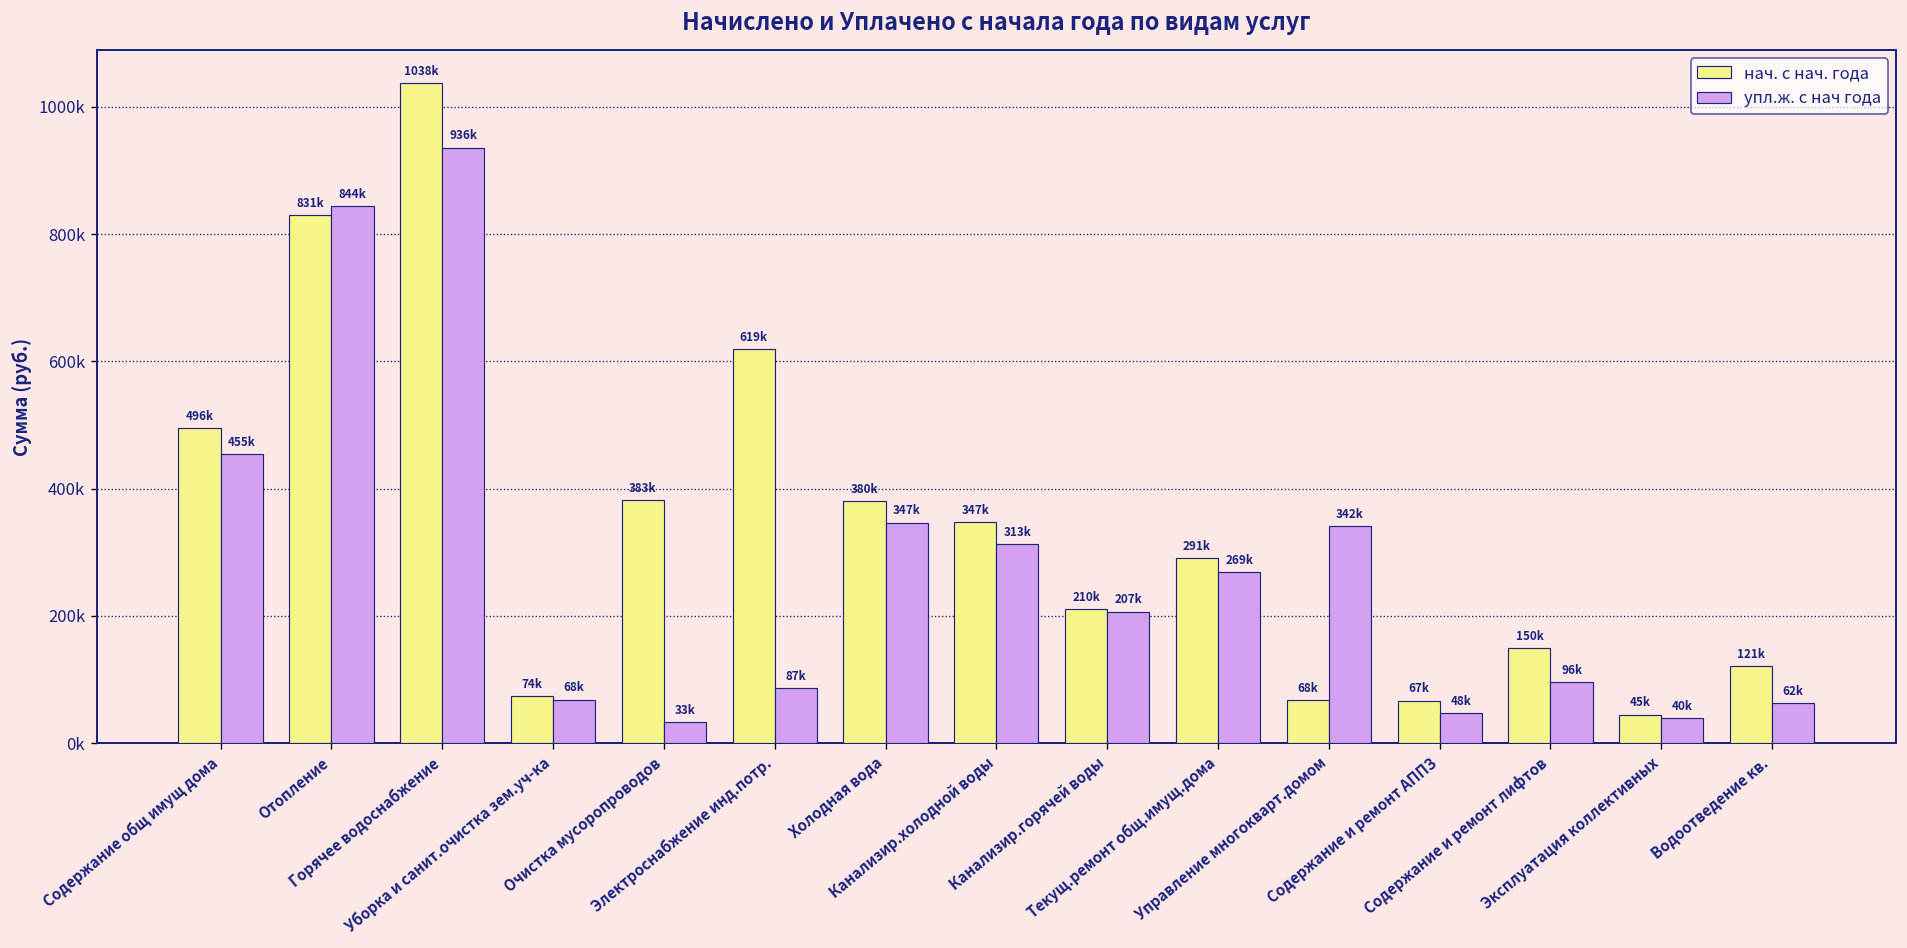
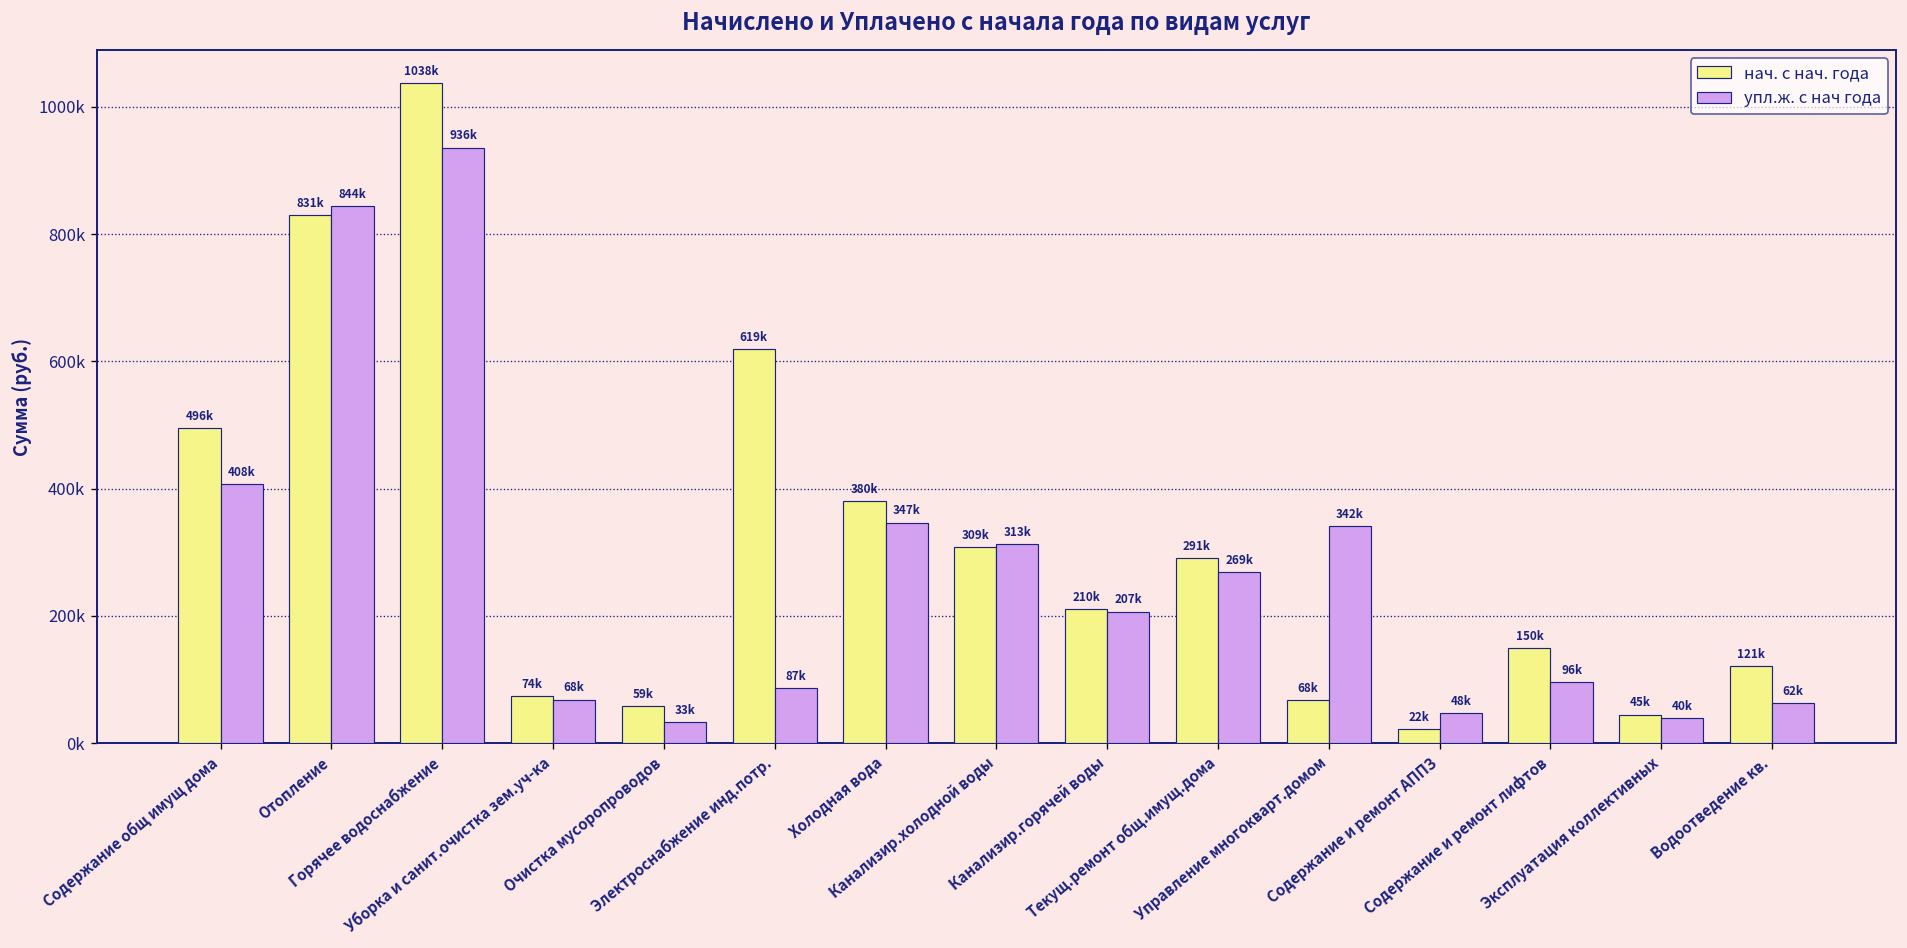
  {
    "нач. с нач. года": {
      "Содержание общ имущ дома": "496k",
      "Отопление": "831k",
      "Горячее водоснабжение": "1038k",
      "Уборка и санит.очистка зем.уч-ка": "74k",
-     "Очистка мусоропроводов": "383k",
+     "Очистка мусоропроводов": "59k",
      "Электроснабжение инд.потр.": "619k",
      "Холодная вода": "380k",
-     "Канализир.холодной воды": "347k",
+     "Канализир.холодной воды": "309k",
      "Канализир.горячей воды": "210k",
      "Текущ.ремонт общ.имущ.дома": "291k",
      "Управление многокварт.домом": "68k",
-     "Содержание и ремонт АППЗ": "67k",
+     "Содержание и ремонт АППЗ": "22k",
      "Содержание и ремонт лифтов": "150k",
      "Эксплуатация коллективных": "45k",
      "Водоотведение кв.": "121k"
    },
    "упл.ж. с нач года": {
-     "Содержание общ имущ дома": "455k",
+     "Содержание общ имущ дома": "408k",
      "Отопление": "844k",
      "Горячее водоснабжение": "936k",
      "Уборка и санит.очистка зем.уч-ка": "68k",
      "Очистка мусоропроводов": "33k",
      "Электроснабжение инд.потр.": "87k",
      "Холодная вода": "347k",
      "Канализир.холодной воды": "313k",
      "Канализир.горячей воды": "207k",
      "Текущ.ремонт общ.имущ.дома": "269k",
      "Управление многокварт.домом": "342k",
      "Содержание и ремонт АППЗ": "48k",
      "Содержание и ремонт лифтов": "96k",
      "Эксплуатация коллективных": "40k",
      "Водоотведение кв.": "62k"
    }
  }
